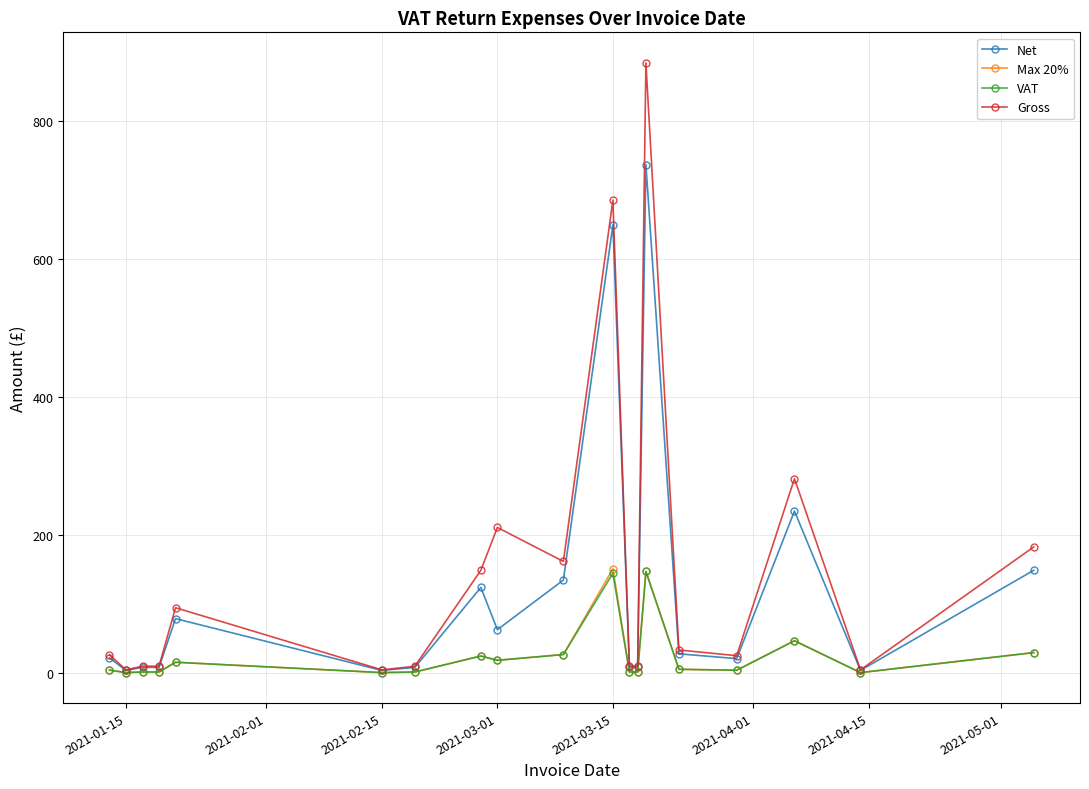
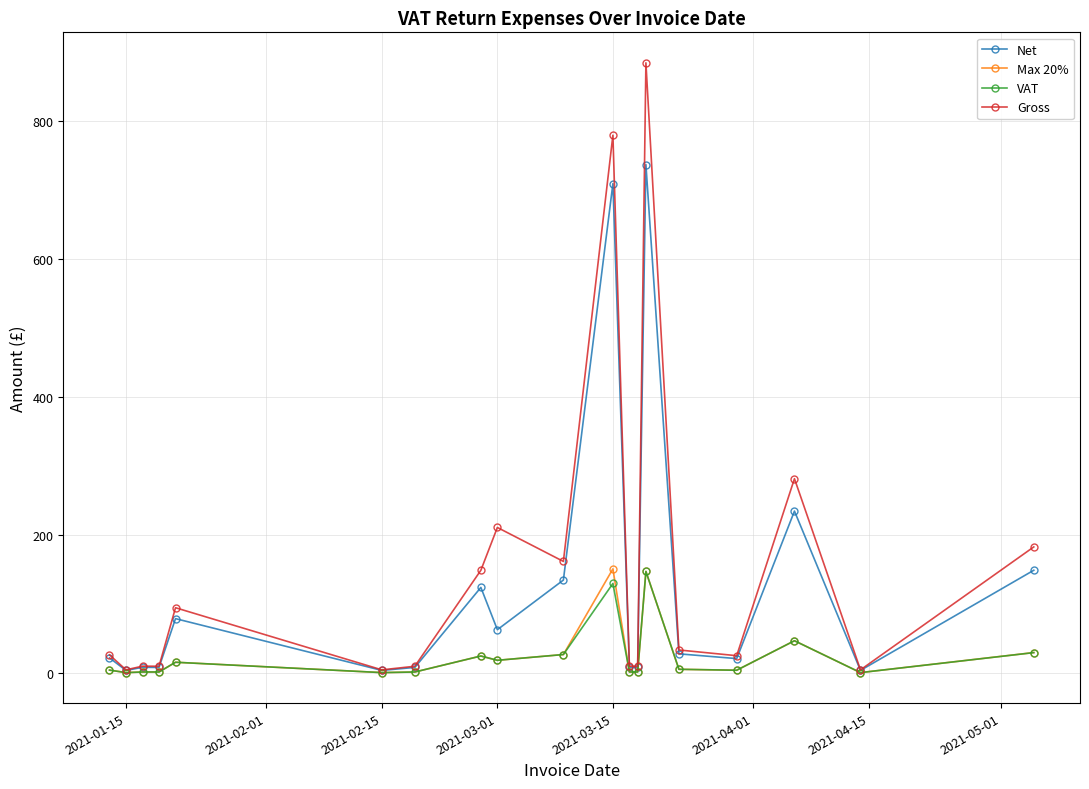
  {
    "Net": {
      "2021-03-01": 60,
-     "2021-03-15": 650
+     "2021-03-15": 710
    },
    "Max 20%": {
      "2021-03-15": 150
    },
    "VAT": {
-     "2021-03-15": 140
+     "2021-03-15": 130
    },
    "Gross": {
      "2021-03-01": 210,
-     "2021-03-15": 690
+     "2021-03-15": 780
    }
  }
